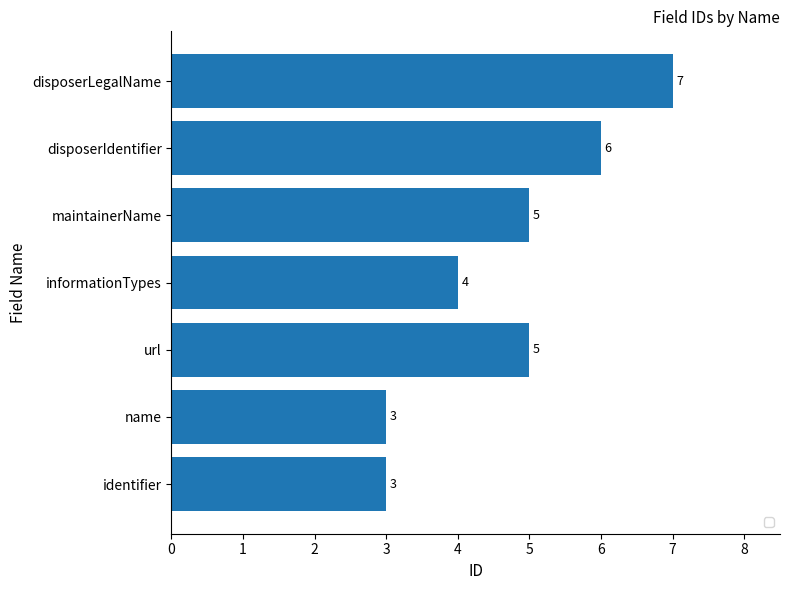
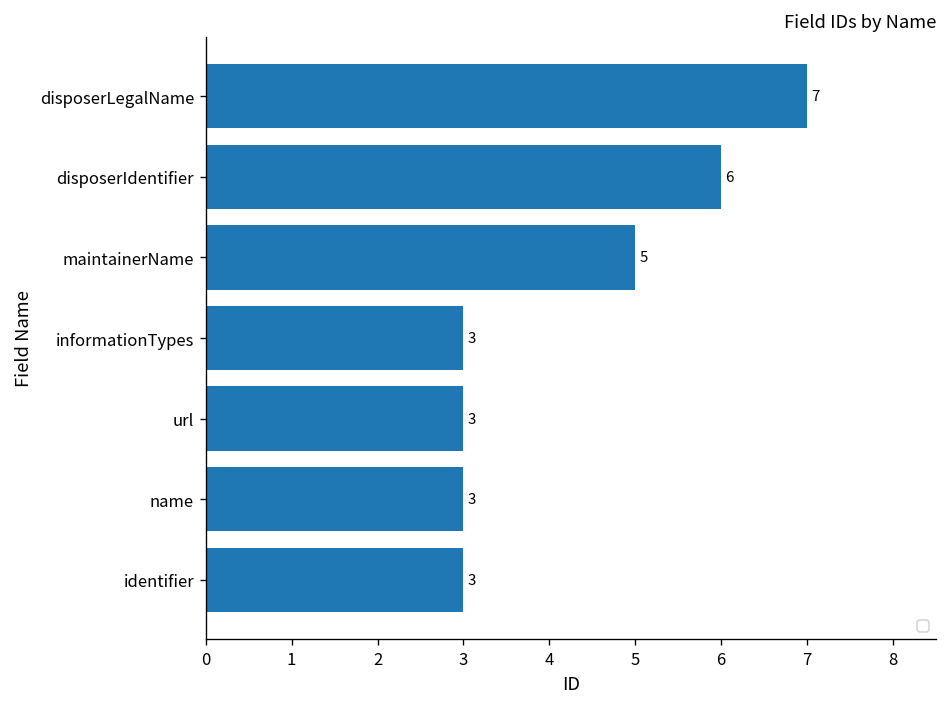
  {
    "disposerLegalName": 7,
    "disposerIdentifier": 6,
    "maintainerName": 5,
-   "informationTypes": 4,
-   "url": 5,
+   "informationTypes": 3,
+   "url": 3,
    "name": 3,
    "identifier": 3
  }
